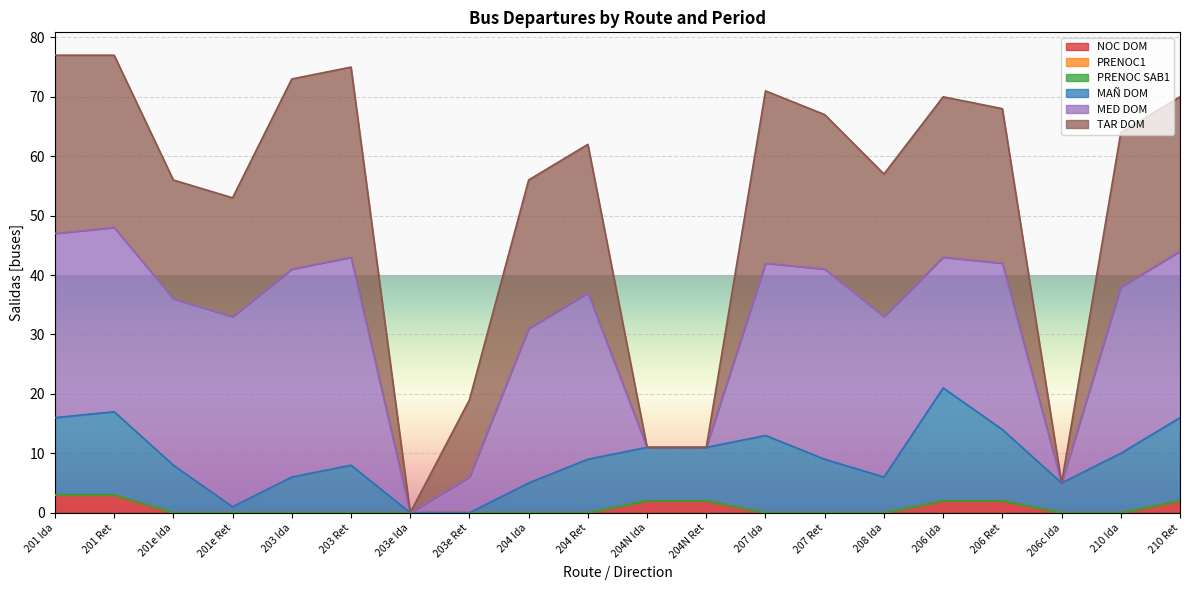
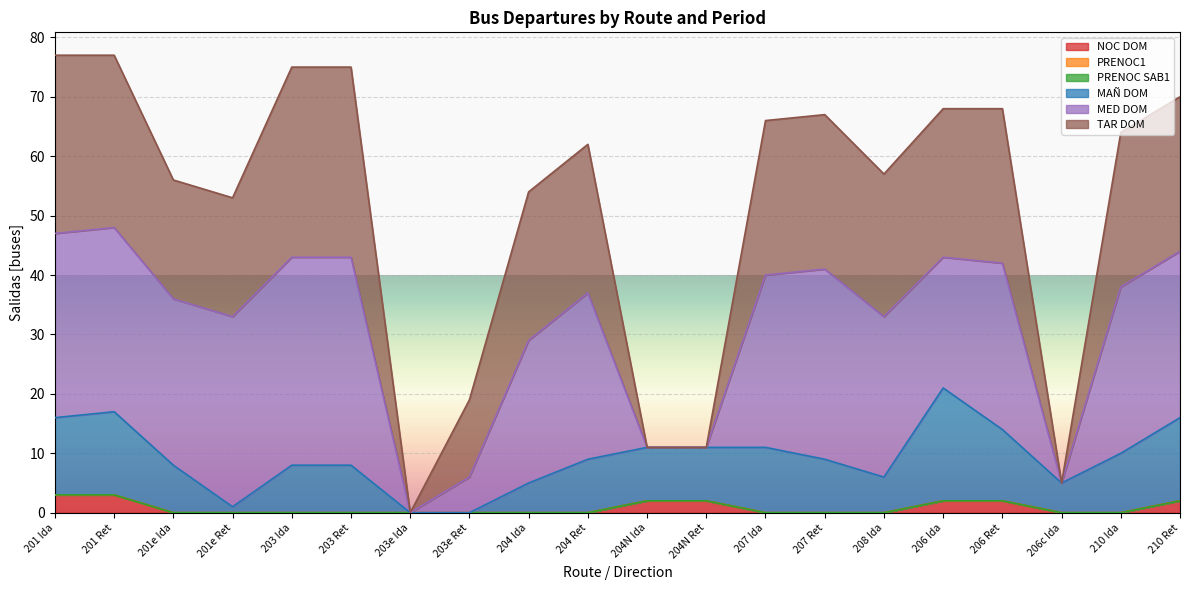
  {
    "PRENOC SAB1": {
      "201 Ida": 3,
      "201 Ret": 3,
      "201e Ida": 0,
      "201e Ret": 0,
      "203 Ida": 0,
      "203 Ret": 0,
      "204 Ida": 0,
      "204 Ret": 0,
      "204N Ida": 2,
      "204N Ret": 2,
      "207 Ida": 0,
      "207 Ret": 0,
      "208 Ida": 0,
      "206 Ida": 2,
      "206 Ret": 2,
      "206c Ida": 0,
      "210 Ida": 0,
      "210 Ret": 2
    },
    "MAÑ DOM": {
      "201 Ida": 13,
      "201 Ret": 14,
      "201e Ida": 8,
      "201e Ret": 1,
-     "203 Ida": 6,
+     "203 Ida": 8,
      "203 Ret": 8,
      "204 Ida": 5,
      "204 Ret": 9,
-     "207 Ida": 13,
+     "207 Ida": 11,
      "207 Ret": 9,
      "208 Ida": 6,
      "206 Ida": 19,
      "206 Ret": 12,
      "210 Ida": 10,
      "210 Ret": 14
    },
    "MED DOM": {
      "201 Ida": 31,
      "201 Ret": 31,
      "201e Ida": 28,
      "201e Ret": 32,
      "203 Ida": 35,
      "203 Ret": 35,
      "203e Ret": 6,
-     "204 Ida": 26,
+     "204 Ida": 24,
      "204 Ret": 28,
      "207 Ida": 29,
      "207 Ret": 32,
      "208 Ida": 27,
      "206 Ida": 22,
      "206 Ret": 28,
      "210 Ida": 28,
      "210 Ret": 28
    },
    "TAR DOM": {
      "201 Ida": 30,
      "201 Ret": 29,
      "201e Ida": 20,
      "201e Ret": 20,
      "203 Ida": 32,
      "203 Ret": 32,
      "203e Ret": 13,
      "204 Ida": 25,
      "204 Ret": 25,
-     "207 Ida": 29,
+     "207 Ida": 26,
      "207 Ret": 26,
      "208 Ida": 24,
-     "206 Ida": 27,
+     "206 Ida": 25,
      "206 Ret": 26,
      "210 Ret": 26
    }
  }
